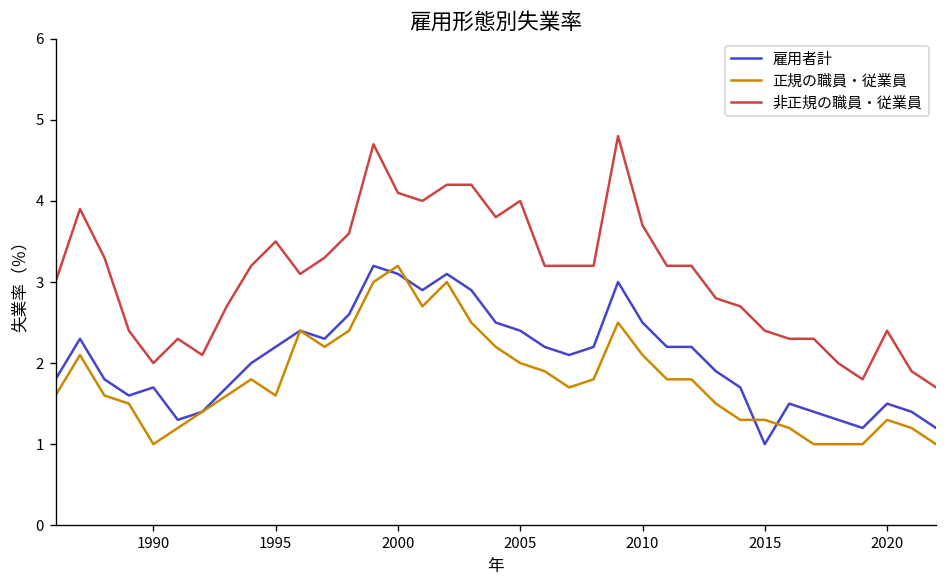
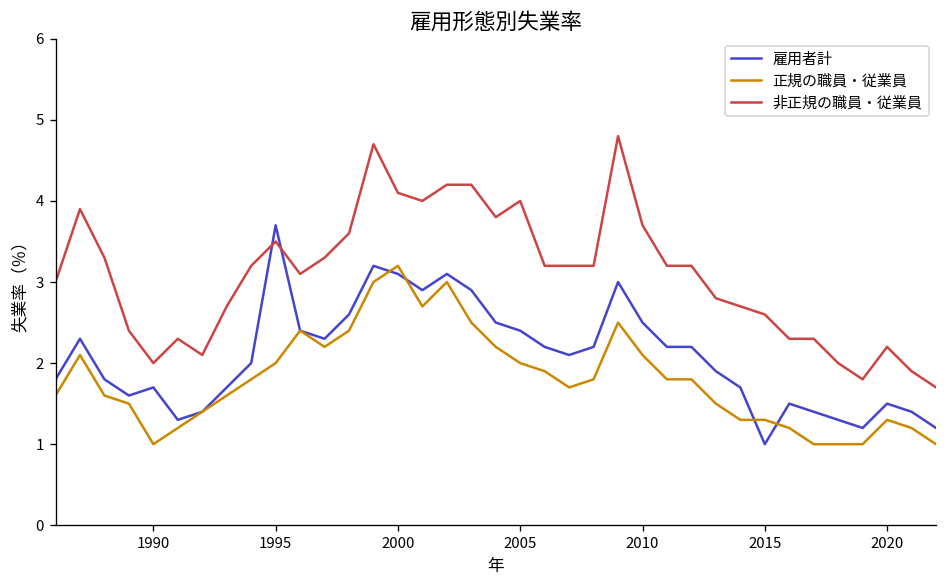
  {
    "雇用者計": {
      "1990": 1.7,
-     "1995": 2.2,
+     "1995": 3.7,
      "2000": 3.1,
      "2005": 2.4,
      "2010": 2.5,
      "2015": 1.0,
      "2020": 1.5
    },
    "正規の職員・従業員": {
      "1990": 1.0,
-     "1995": 1.6,
+     "1995": 2.0,
      "2000": 3.2,
      "2005": 2.0,
      "2010": 2.1,
      "2015": 1.3,
      "2020": 1.3
    },
    "非正規の職員・従業員": {
      "1990": 2.0,
      "1995": 3.5,
      "2000": 4.1,
      "2005": 4.0,
      "2010": 3.7,
-     "2015": 2.4,
-     "2020": 2.4
+     "2015": 2.6,
+     "2020": 2.2
    }
  }
